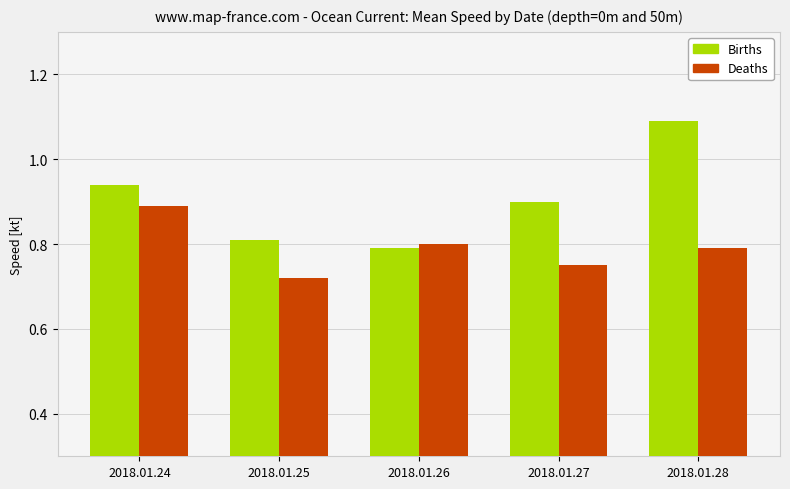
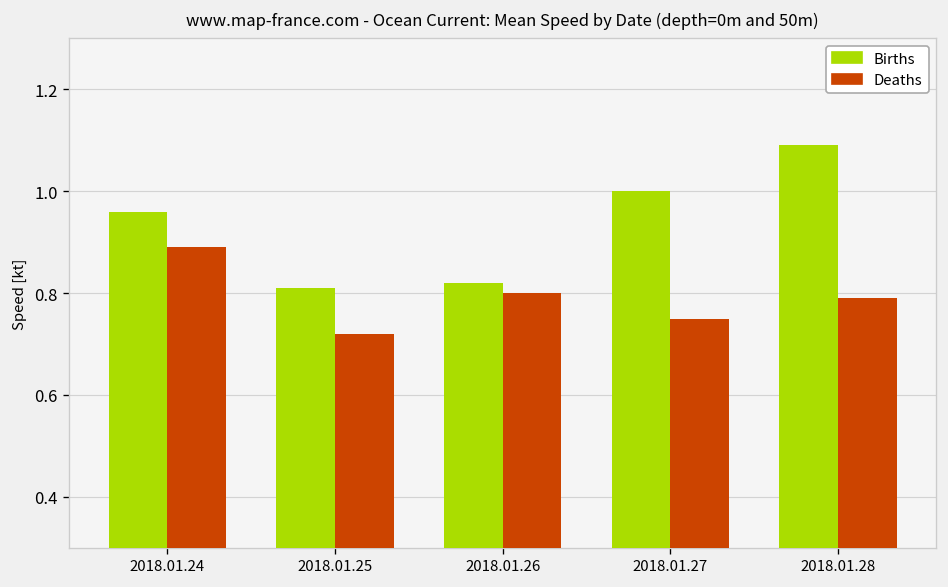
  {
    "Births": {
-     "2018.01.24": 0.94,
+     "2018.01.24": 0.96,
      "2018.01.25": 0.81,
-     "2018.01.26": 0.79,
-     "2018.01.27": 0.9,
+     "2018.01.26": 0.82,
+     "2018.01.27": 1.0,
      "2018.01.28": 1.09
    },
    "Deaths": {
      "2018.01.24": 0.89,
      "2018.01.25": 0.72,
      "2018.01.26": 0.80,
      "2018.01.27": 0.75,
      "2018.01.28": 0.79
    }
  }
